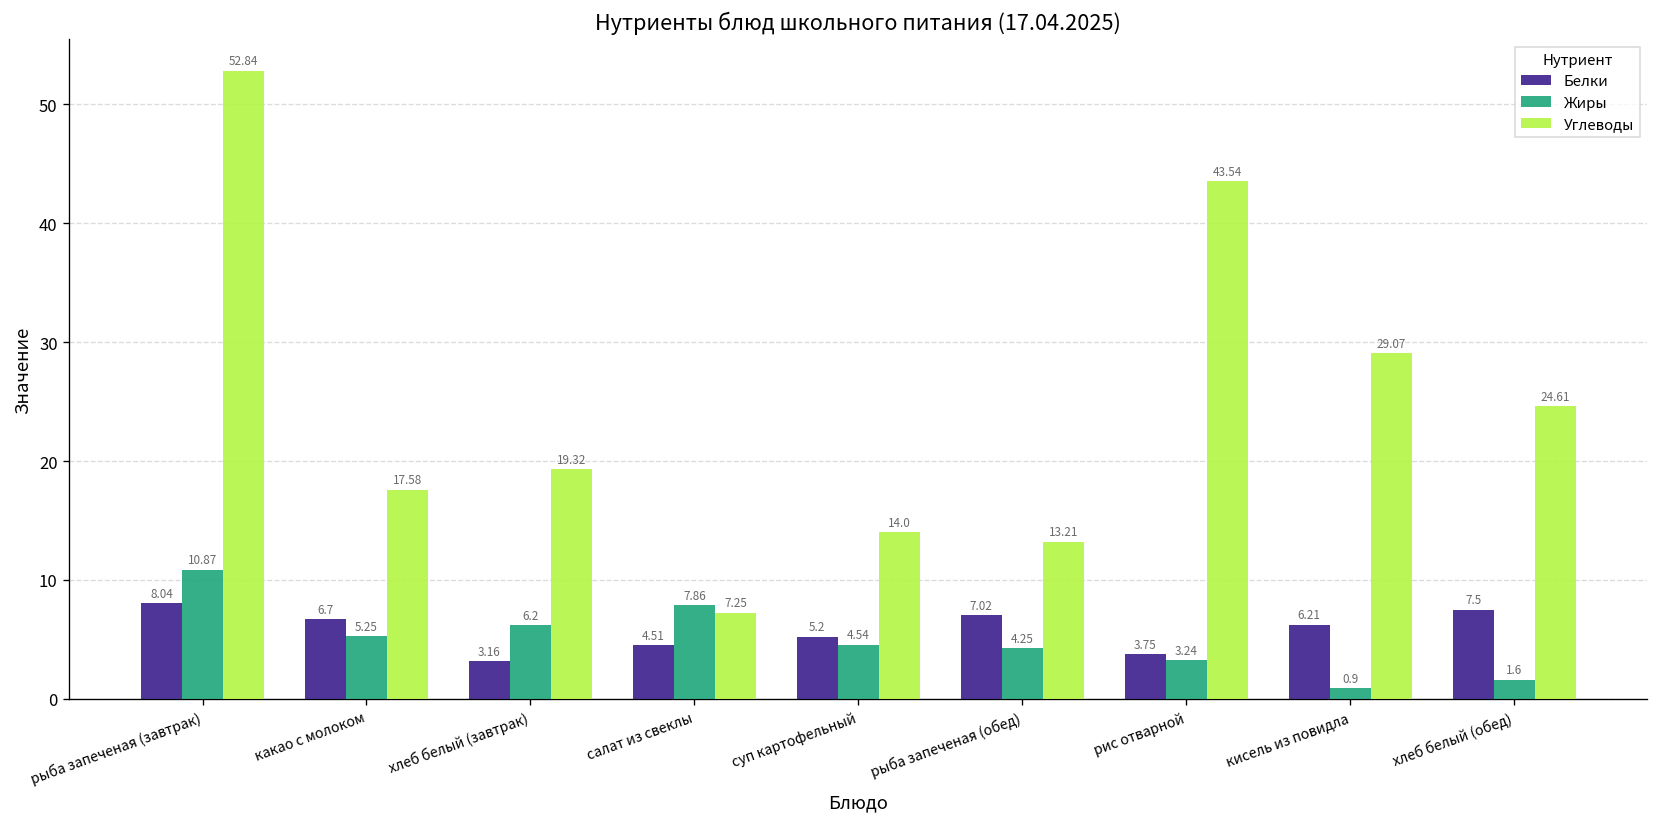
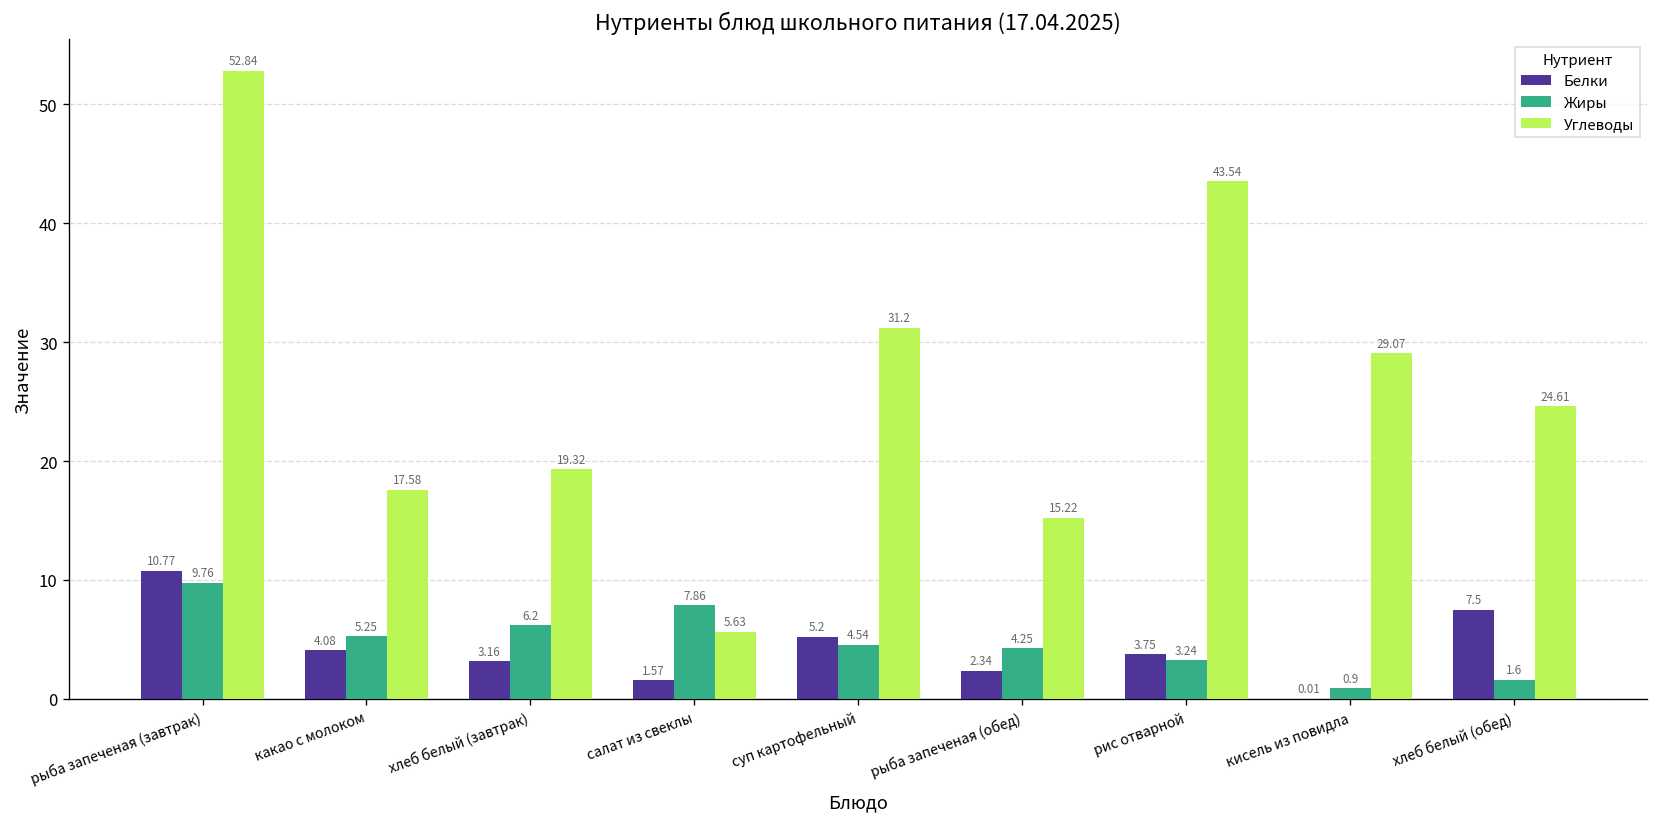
  {
    "Белки": {
-     "рыба запеченая (завтрак)": 8.04,
-     "какао с молоком": 6.7,
+     "рыба запеченая (завтрак)": 10.77,
+     "какао с молоком": 4.08,
      "хлеб белый (завтрак)": 3.16,
-     "салат из свеклы": 4.51,
+     "салат из свеклы": 1.57,
      "суп картофельный": 5.2,
-     "рыба запеченая (обед)": 7.02,
+     "рыба запеченая (обед)": 2.34,
      "рис отварной": 3.75,
-     "кисель из повидла": 6.21,
+     "кисель из повидла": 0.01,
      "хлеб белый (обед)": 7.5
    },
    "Жиры": {
-     "рыба запеченая (завтрак)": 10.87,
+     "рыба запеченая (завтрак)": 9.76,
      "какао с молоком": 5.25,
      "хлеб белый (завтрак)": 6.2,
      "салат из свеклы": 7.86,
      "суп картофельный": 4.54,
      "рыба запеченая (обед)": 4.25,
      "рис отварной": 3.24,
      "кисель из повидла": 0.9,
      "хлеб белый (обед)": 1.6
    },
    "Углеводы": {
      "рыба запеченая (завтрак)": 52.84,
      "какао с молоком": 17.58,
      "хлеб белый (завтрак)": 19.32,
-     "салат из свеклы": 7.25,
-     "суп картофельный": 14.0,
-     "рыба запеченая (обед)": 13.21,
+     "салат из свеклы": 5.63,
+     "суп картофельный": 31.2,
+     "рыба запеченая (обед)": 15.22,
      "рис отварной": 43.54,
      "кисель из повидла": 29.07,
      "хлеб белый (обед)": 24.61
    }
  }
